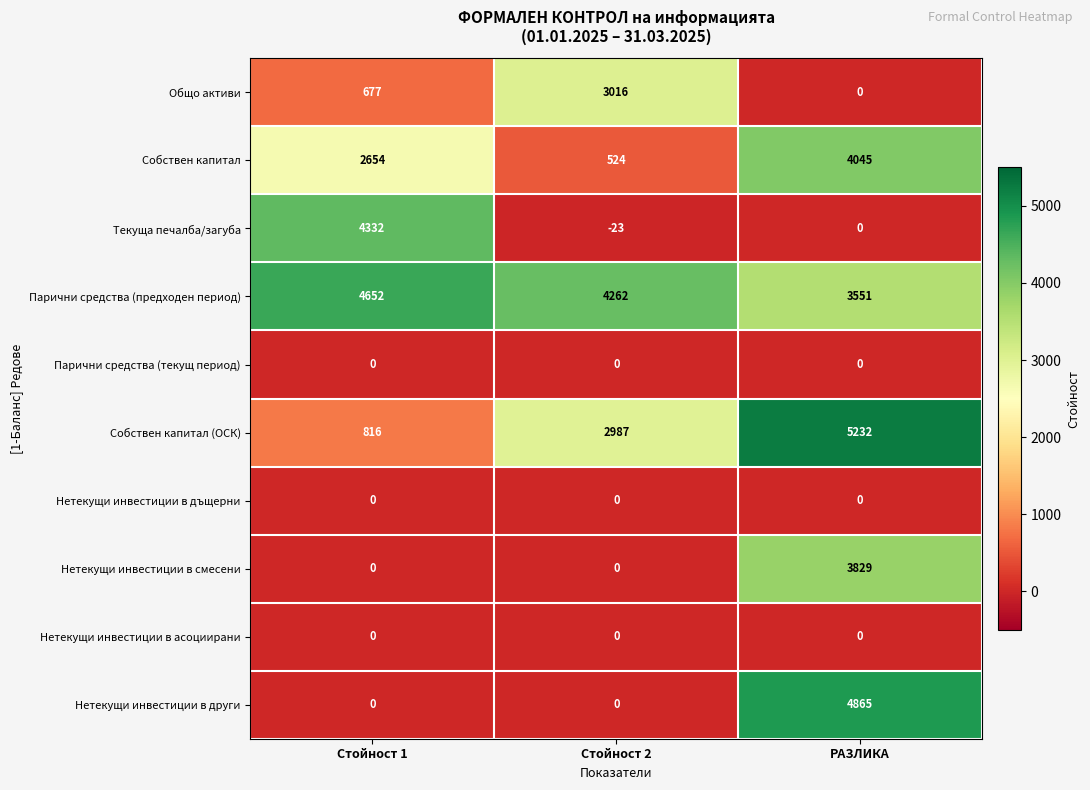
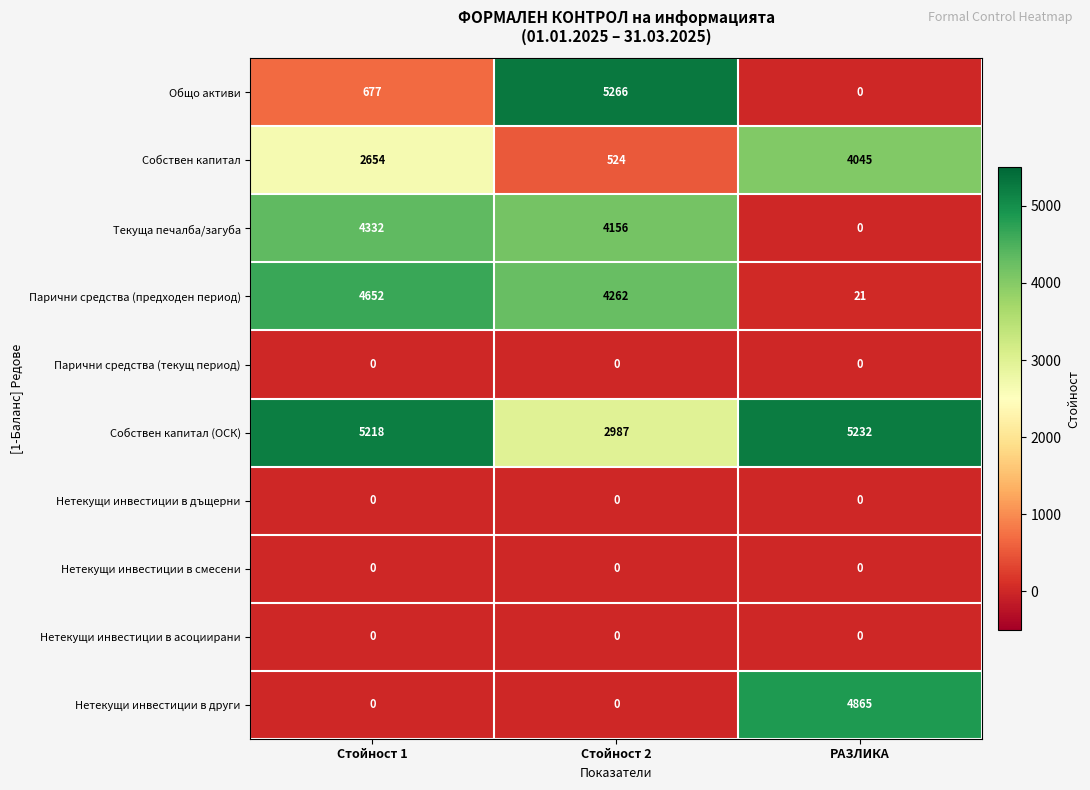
  {
    "Общо активи": {
      "Стойност 1": 677,
-     "Стойност 2": 3016,
+     "Стойност 2": 5266,
      "РАЗЛИКА": 0
    },
    "Собствен капитал": {
      "Стойност 1": 2654,
      "Стойност 2": 524,
      "РАЗЛИКА": 4045
    },
    "Текуща печалба/загуба": {
      "Стойност 1": 4332,
-     "Стойност 2": -23,
+     "Стойност 2": 4156,
      "РАЗЛИКА": 0
    },
    "Парични средства (предходен период)": {
      "Стойност 1": 4652,
      "Стойност 2": 4262,
-     "РАЗЛИКА": 3551
+     "РАЗЛИКА": 21
    },
    "Парични средства (текущ период)": {
      "Стойност 1": 0,
      "Стойност 2": 0,
      "РАЗЛИКА": 0
    },
    "Собствен капитал (ОСК)": {
-     "Стойност 1": 816,
+     "Стойност 1": 5218,
      "Стойност 2": 2987,
      "РАЗЛИКА": 5232
    },
    "Нетекущи инвестиции в дъщерни": {
      "Стойност 1": 0,
      "Стойност 2": 0,
      "РАЗЛИКА": 0
    },
    "Нетекущи инвестиции в смесени": {
      "Стойност 1": 0,
      "Стойност 2": 0,
-     "РАЗЛИКА": 3829
+     "РАЗЛИКА": 0
    },
    "Нетекущи инвестиции в асоциирани": {
      "Стойност 1": 0,
      "Стойност 2": 0,
      "РАЗЛИКА": 0
    },
    "Нетекущи инвестиции в други": {
      "Стойност 1": 0,
      "Стойност 2": 0,
      "РАЗЛИКА": 4865
    }
  }
